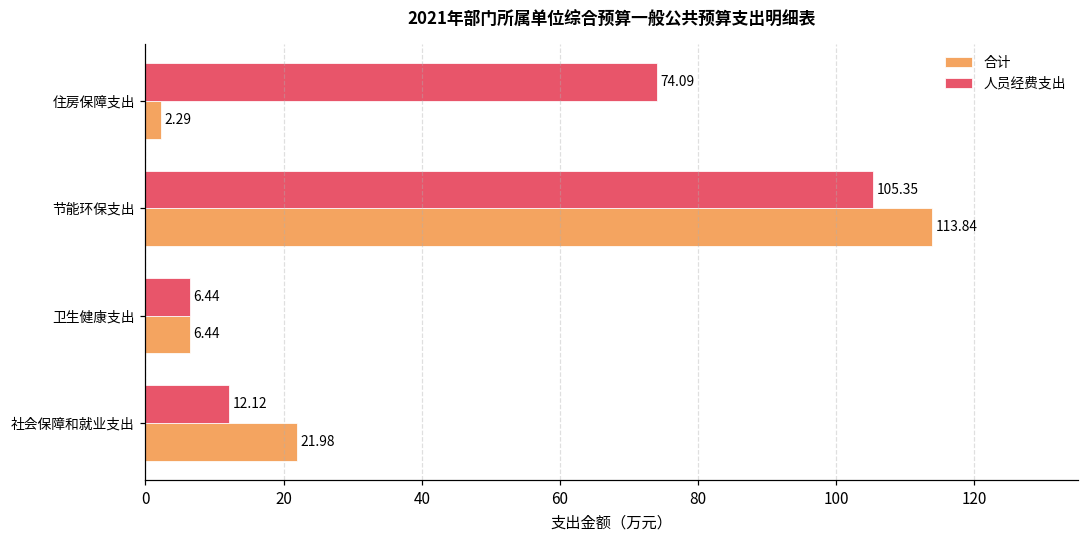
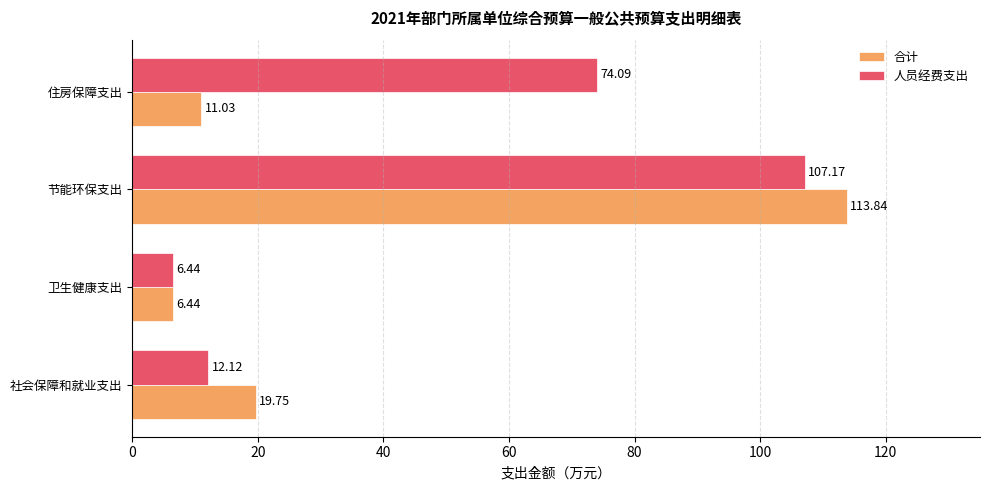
  {
    "合计": {
-     "住房保障支出": 2.29,
+     "住房保障支出": 11.03,
      "节能环保支出": 113.84,
      "卫生健康支出": 6.44,
-     "社会保障和就业支出": 21.98
+     "社会保障和就业支出": 19.75
    },
    "人员经费支出": {
      "住房保障支出": 74.09,
-     "节能环保支出": 105.35,
+     "节能环保支出": 107.17,
      "卫生健康支出": 6.44,
      "社会保障和就业支出": 12.12
    }
  }
